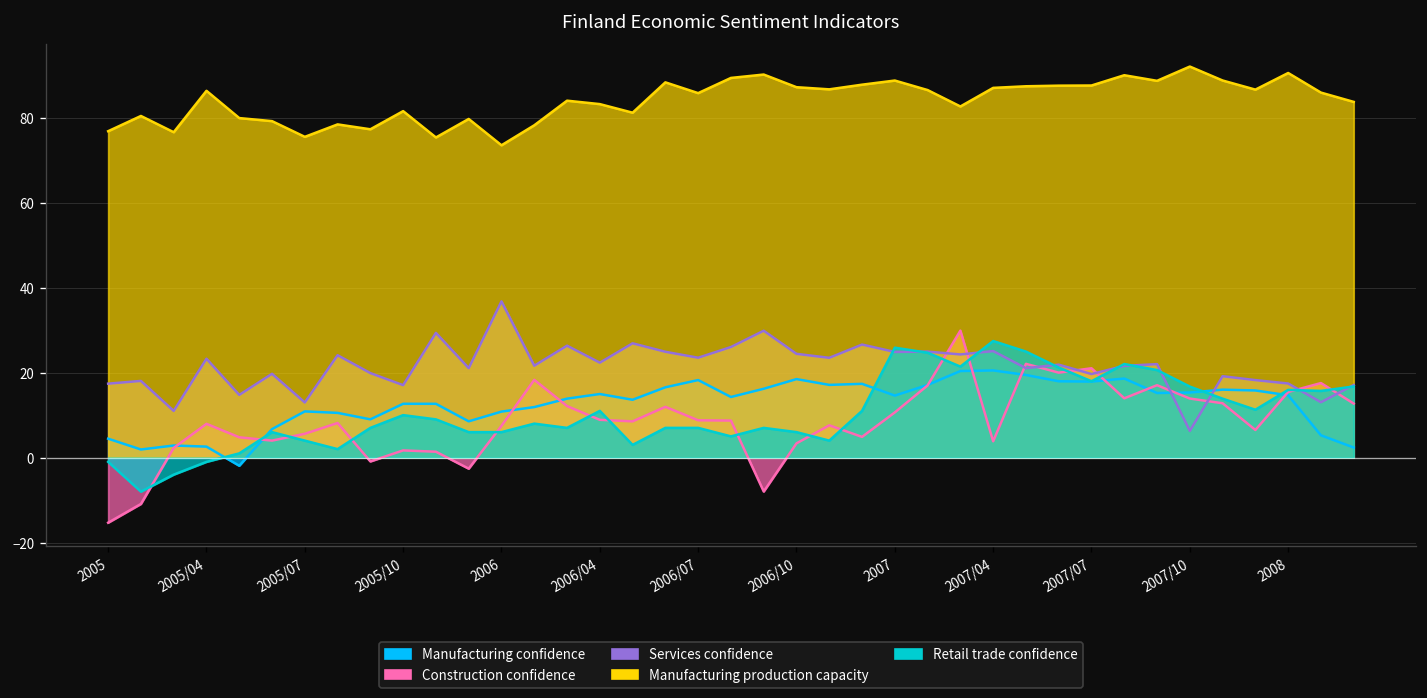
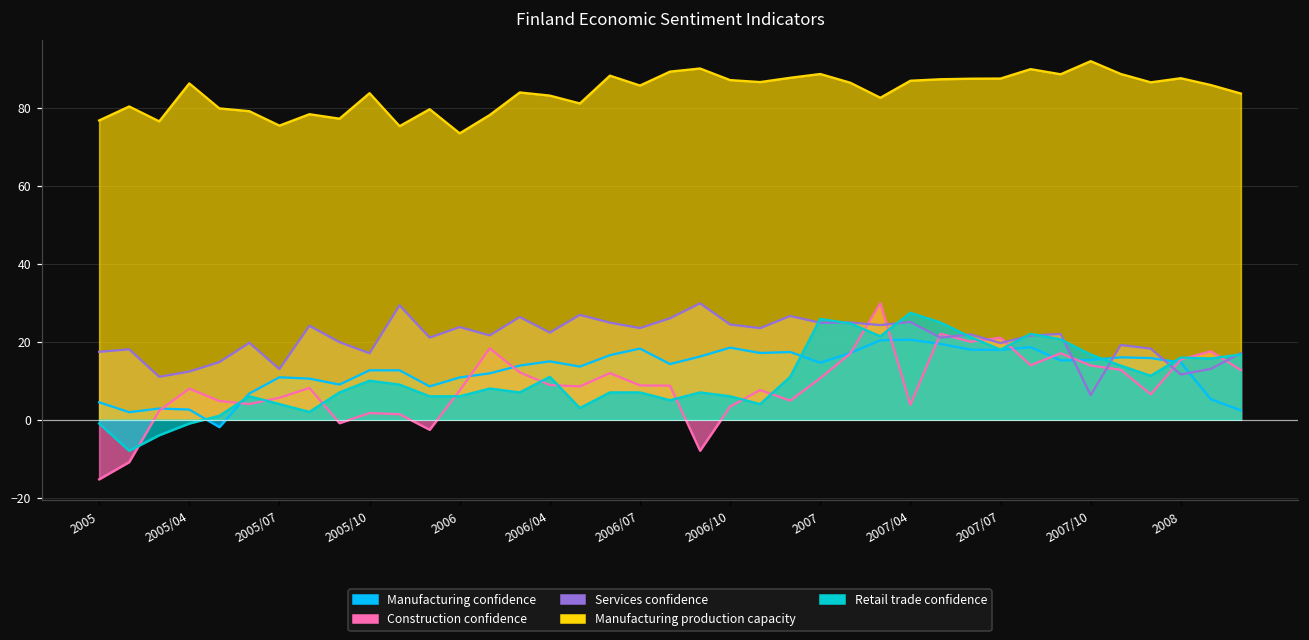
  {
    "Services confidence": {
      "2005": 17,
-     "2005/04": 23,
+     "2005/04": 12,
      "2005/07": 13,
      "2005/10": 17,
-     "2006": 37,
+     "2006": 24,
      "2006/04": 22,
      "2006/07": 24,
      "2006/10": 24,
      "2007": 25,
      "2007/04": 25,
      "2007/07": 20,
      "2007/10": 6,
-     "2008": 17
+     "2008": 12
    },
    "Manufacturing production capacity": {
      "2005": 77,
      "2005/04": 86,
      "2005/07": 75,
-     "2005/10": 82,
+     "2005/10": 84,
      "2006": 73,
      "2006/04": 83,
      "2006/07": 86,
      "2006/10": 87,
      "2007": 89,
      "2007/04": 87,
      "2007/07": 88,
      "2007/10": 92,
-     "2008": 91
+     "2008": 88
    }
  }
